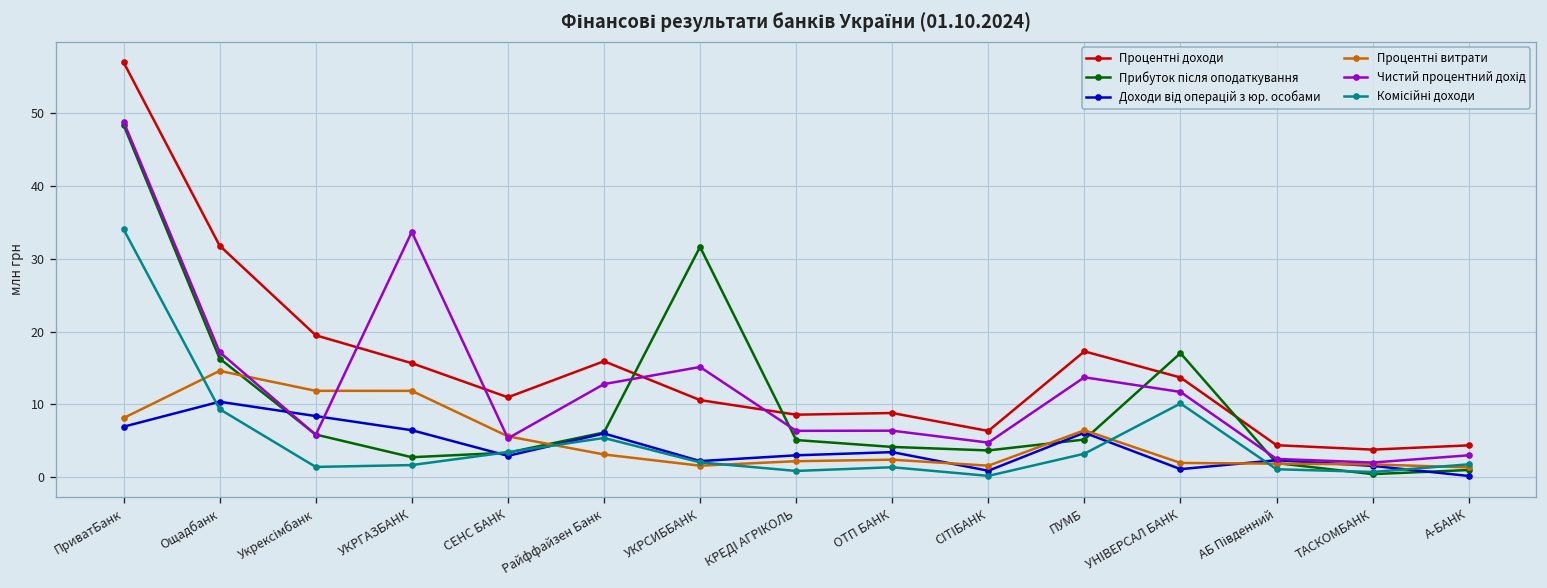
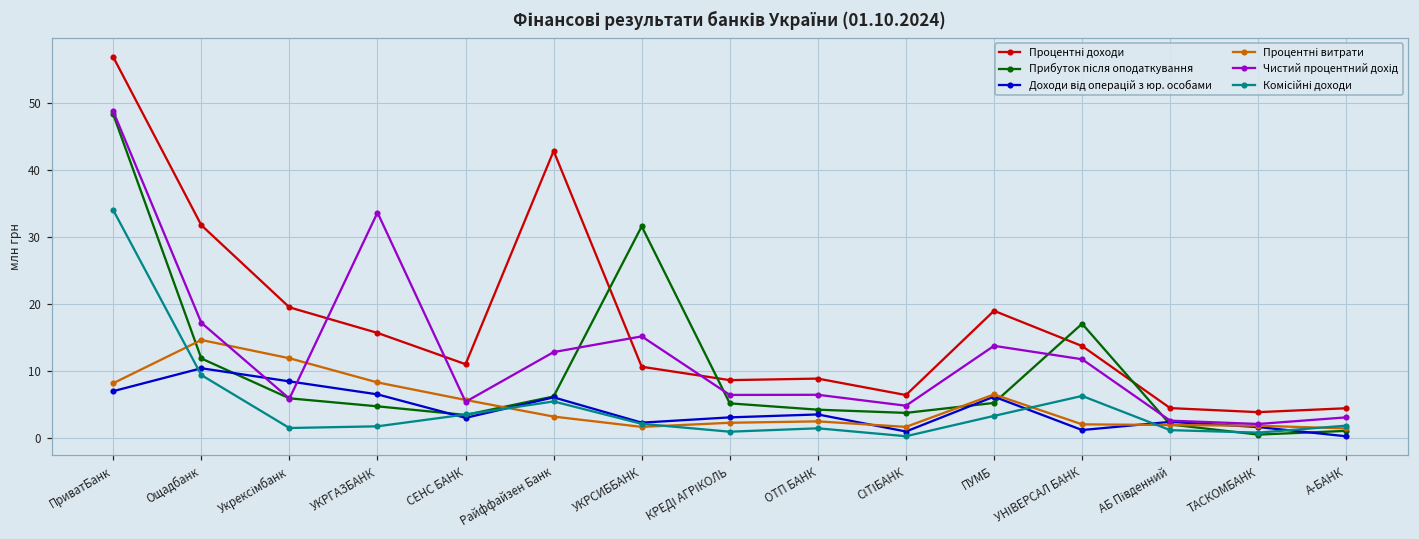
  {
    "Процентні доходи": {
      "ПриватБанк": 57,
      "Ощадбанк": 32,
      "Укрексімбанк": 19,
      "УКРГАЗБАНК": 16,
      "СЕНС БАНК": 11,
-     "Райффайзен Банк": 16,
+     "Райффайзен Банк": 43,
      "УКРСИББАНК": 11,
      "КРЕДІ АГРІКОЛЬ": 9,
      "ОТП БАНК": 9,
      "СІТІБАНК": 6,
-     "ПУМБ": 17,
+     "ПУМБ": 19,
      "УНІВЕРСАЛ БАНК": 14,
      "АБ Південний": 4,
      "ТАСКОМБАНК": 4,
      "А-БАНК": 4
    },
    "Прибуток після оподаткування": {
      "ПриватБанк": 48,
-     "Ощадбанк": 16,
-     "УКРГАЗБАНК": 3,
+     "Ощадбанк": 12,
+     "УКРГАЗБАНК": 5,
      "УКРСИББАНК": 32,
      "КРЕДІ АГРІКОЛЬ": 5,
      "ОТП БАНК": 4,
      "СІТІБАНК": 4,
      "ПУМБ": 5,
      "УНІВЕРСАЛ БАНК": 17
    },
    "Доходи від операцій з юр. особами": {
      "ПриватБанк": 7,
      "Ощадбанк": 10,
      "Укрексімбанк": 8,
      "УКРГАЗБАНК": 6,
      "СЕНС БАНК": 3,
      "КРЕДІ АГРІКОЛЬ": 3,
      "ОТП БАНК": 3,
      "СІТІБАНК": 1,
      "УНІВЕРСАЛ БАНК": 1,
      "А-БАНК": 0
    },
    "Процентні витрати": {
      "ПриватБанк": 8,
      "Ощадбанк": 15,
      "Укрексімбанк": 12,
-     "УКРГАЗБАНК": 12,
+     "УКРГАЗБАНК": 8,
      "Райффайзен Банк": 3,
      "УКРСИББАНК": 2,
      "КРЕДІ АГРІКОЛЬ": 2,
      "ОТП БАНК": 2,
      "СІТІБАНК": 2,
      "УНІВЕРСАЛ БАНК": 2
    },
    "Чистий процентний дохід": {
      "ПриватБанк": 49,
      "Ощадбанк": 17,
      "УКРГАЗБАНК": 34,
      "Райффайзен Банк": 13,
      "УКРСИББАНК": 15,
      "КРЕДІ АГРІКОЛЬ": 6,
      "ОТП БАНК": 6,
      "СІТІБАНК": 5,
      "ПУМБ": 14,
      "УНІВЕРСАЛ БАНК": 12,
      "А-БАНК": 3
    },
    "Комісійні доходи": {
      "ПриватБанк": 34,
      "Ощадбанк": 9,
      "Укрексімбанк": 1,
      "УКРГАЗБАНК": 2,
      "Райффайзен Банк": 5,
      "КРЕДІ АГРІКОЛЬ": 1,
      "ОТП БАНК": 1,
      "СІТІБАНК": 0,
      "ПУМБ": 3,
-     "УНІВЕРСАЛ БАНК": 10,
+     "УНІВЕРСАЛ БАНК": 6,
      "АБ Південний": 1,
      "А-БАНК": 2
    }
  }
